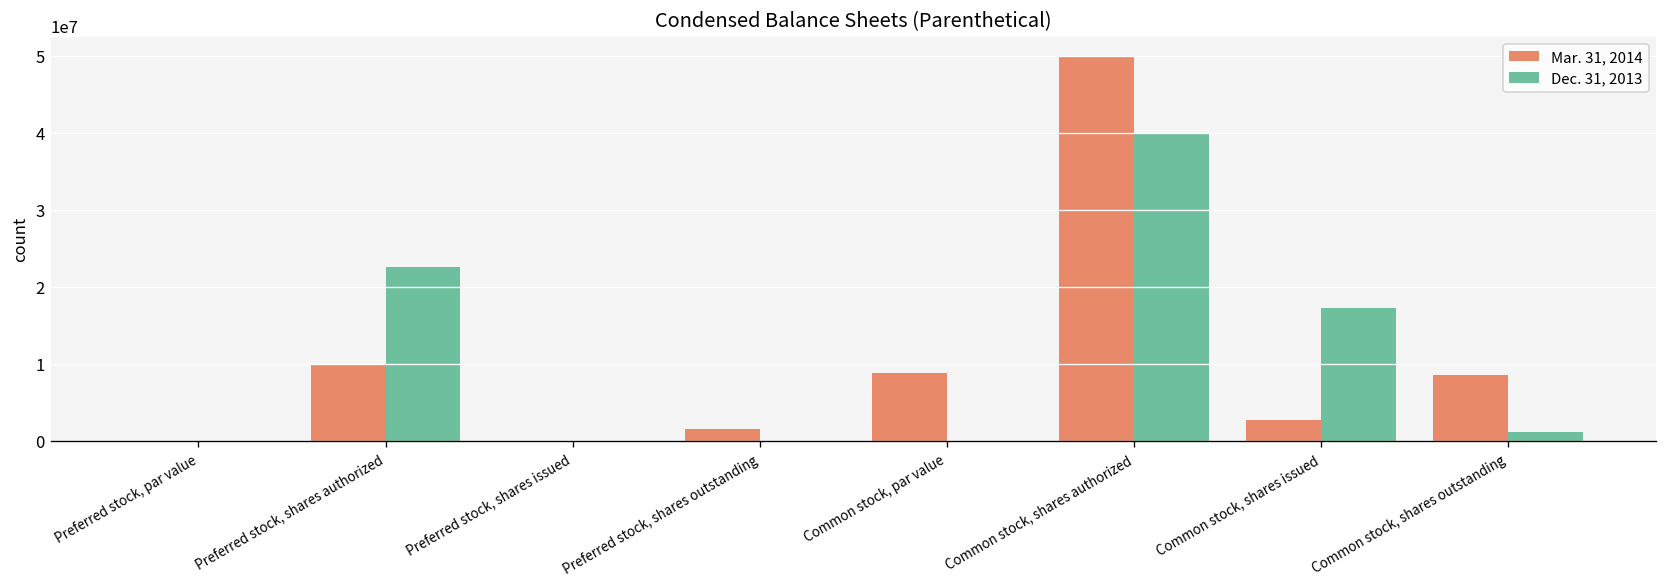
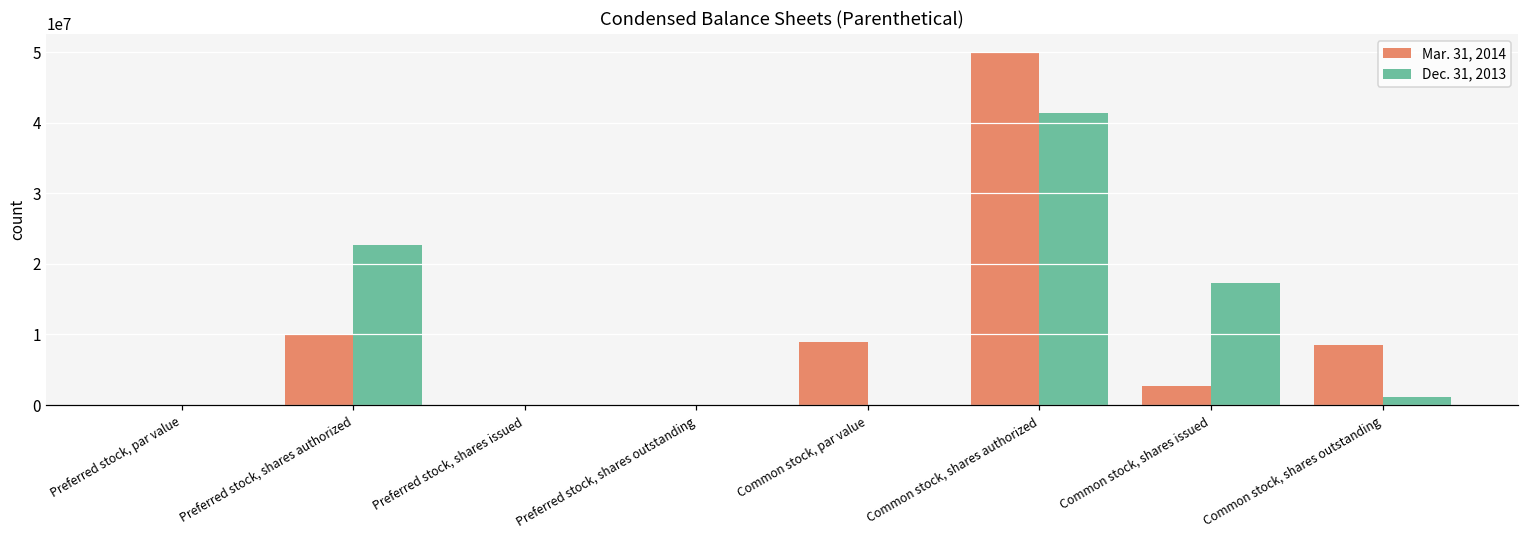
  {
    "Mar. 31, 2014": {
      "Preferred stock, shares authorized": 10000000,
      "Preferred stock, shares issued": 0,
-     "Preferred stock, shares outstanding": 2000000,
+     "Preferred stock, shares outstanding": 0,
      "Common stock, par value": 9000000,
      "Common stock, shares authorized": 50000000,
      "Common stock, shares issued": 3000000,
      "Common stock, shares outstanding": 9000000
    },
    "Dec. 31, 2013": {
      "Preferred stock, shares authorized": 23000000,
      "Preferred stock, shares issued": 0,
      "Preferred stock, shares outstanding": 0,
-     "Common stock, shares authorized": 40000000,
+     "Common stock, shares authorized": 41000000,
      "Common stock, shares issued": 17000000,
      "Common stock, shares outstanding": 1000000
    }
  }
